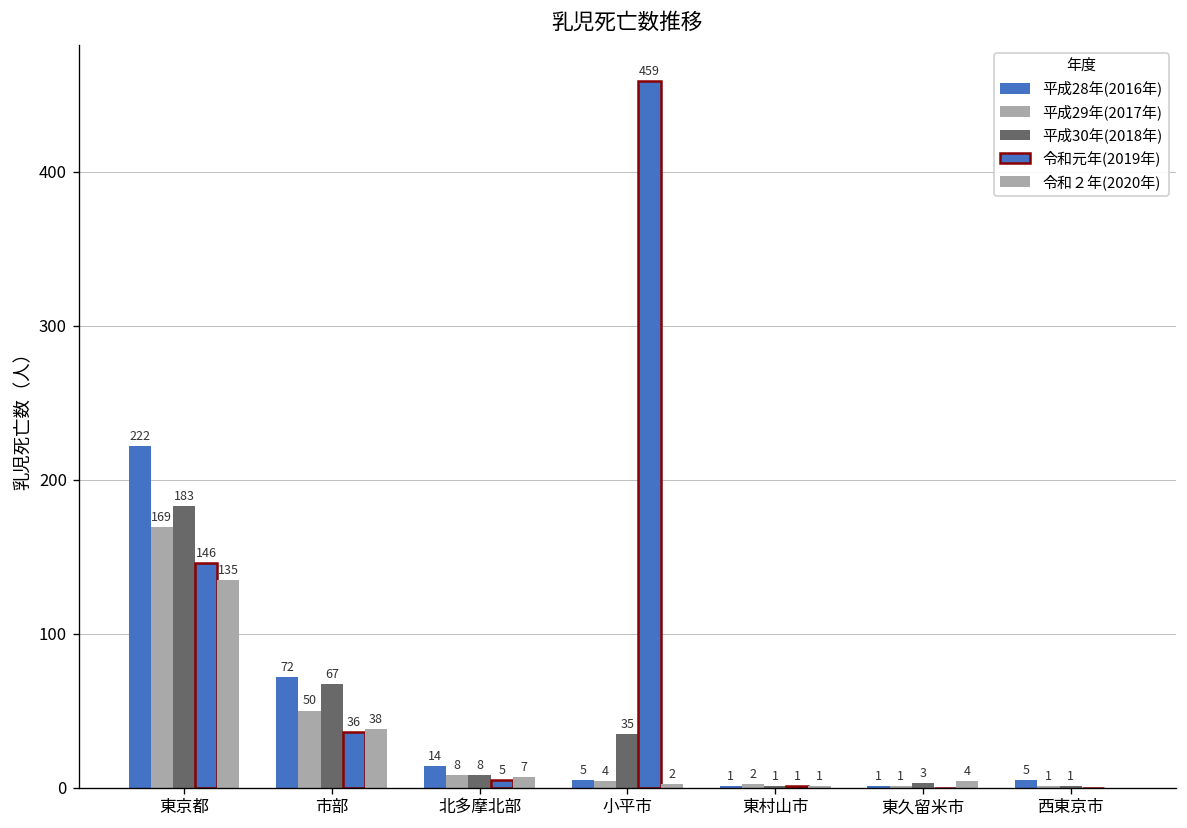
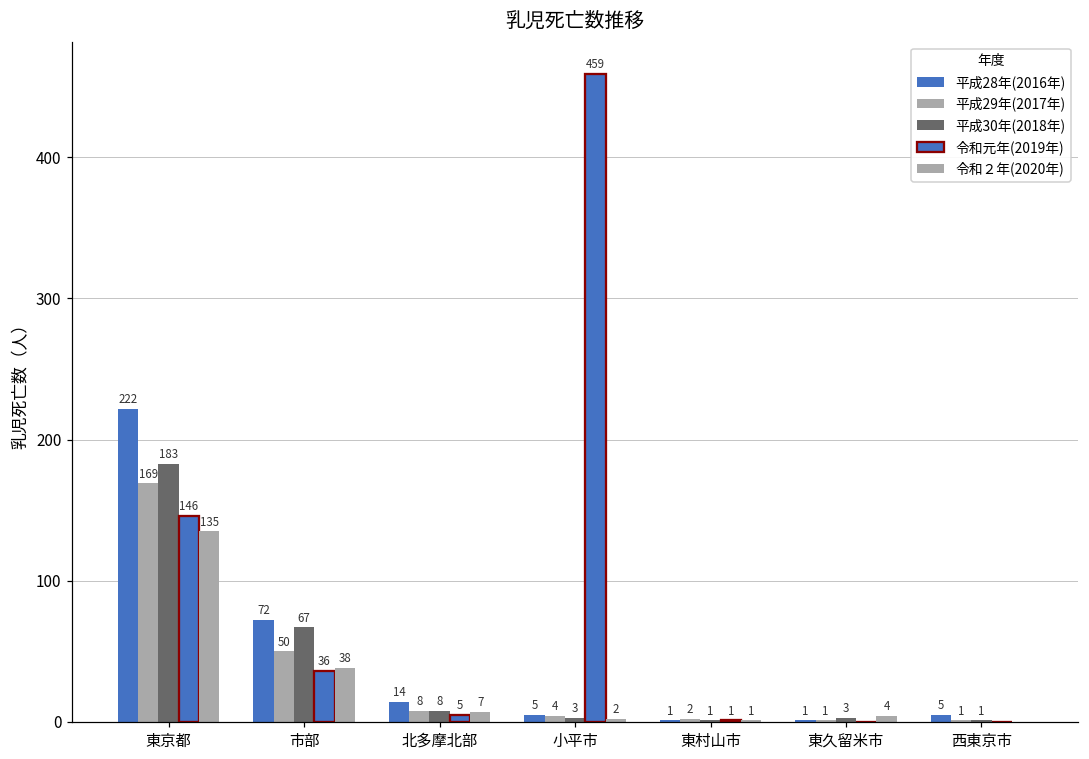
  {
    "平成30年(2018年)": {
      "東京都": 183,
      "市部": 67,
      "北多摩北部": 8,
-     "小平市": 35,
+     "小平市": 3,
      "東村山市": 1,
      "東久留米市": 3,
      "西東京市": 1
    }
  }
